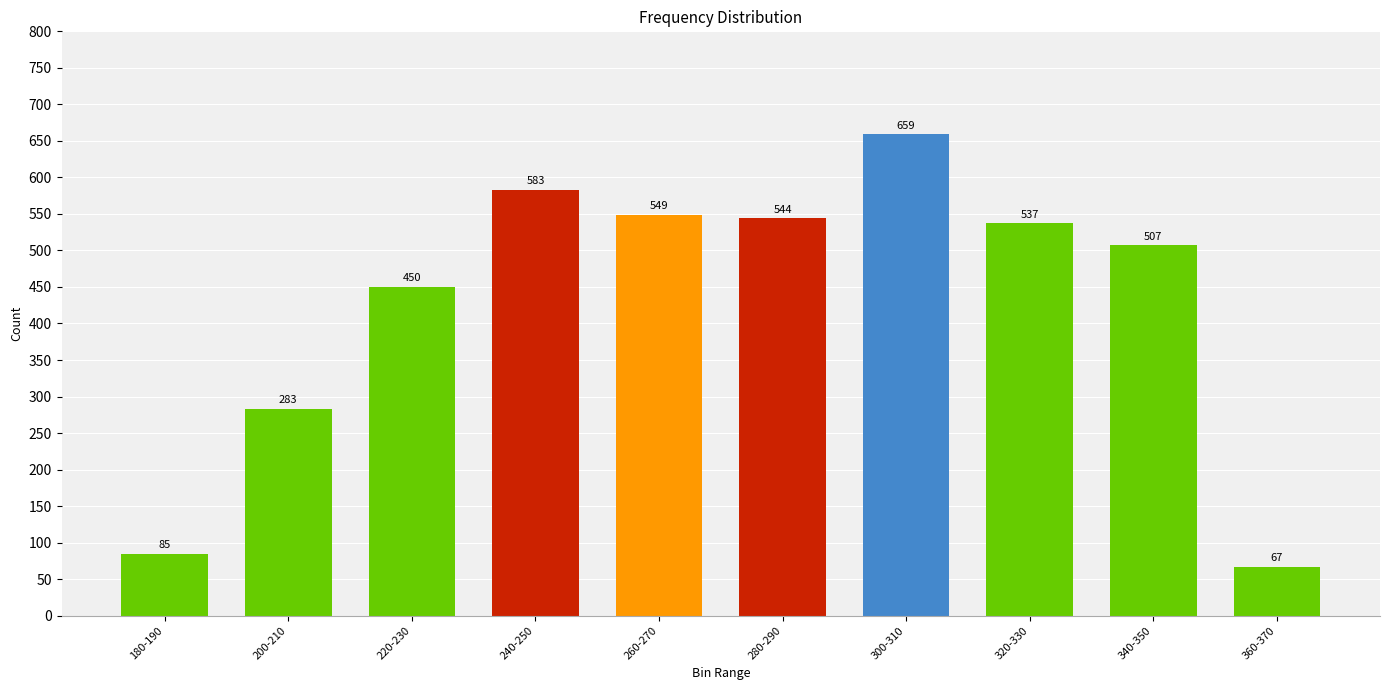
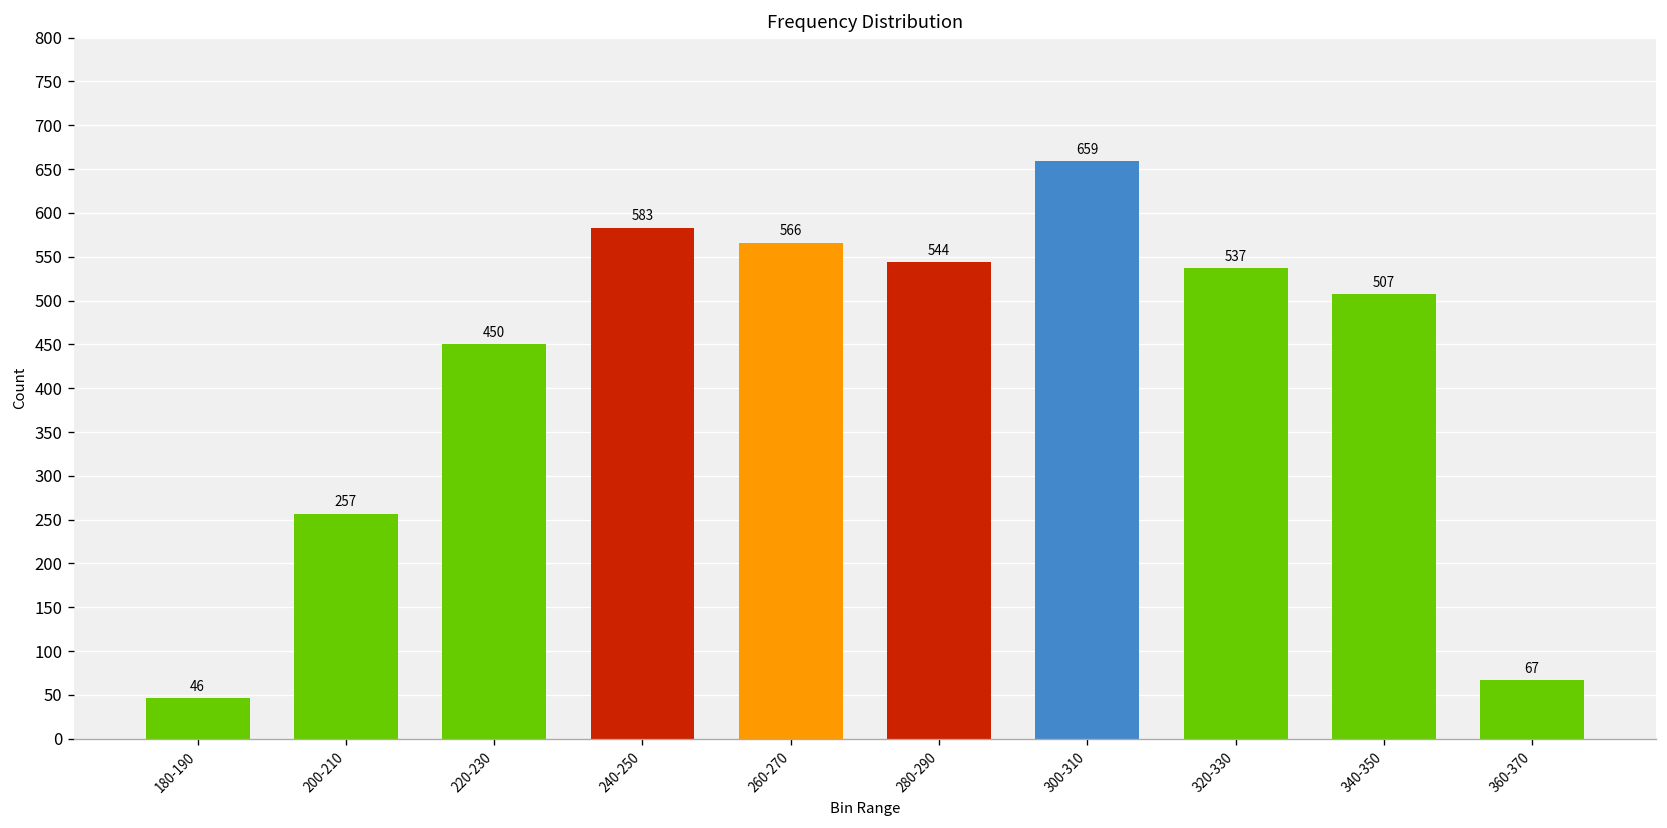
  {
-   "180-190": 85,
-   "200-210": 283,
+   "180-190": 46,
+   "200-210": 257,
    "220-230": 450,
    "240-250": 583,
-   "260-270": 549,
+   "260-270": 566,
    "280-290": 544,
    "300-310": 659,
    "320-330": 537,
    "340-350": 507,
    "360-370": 67
  }
